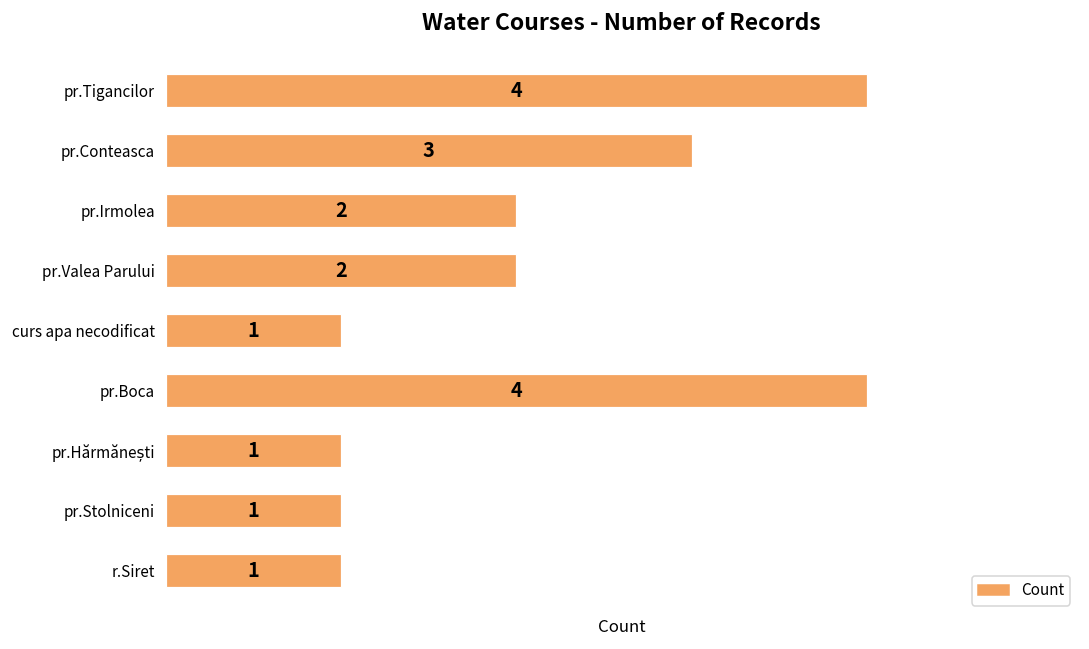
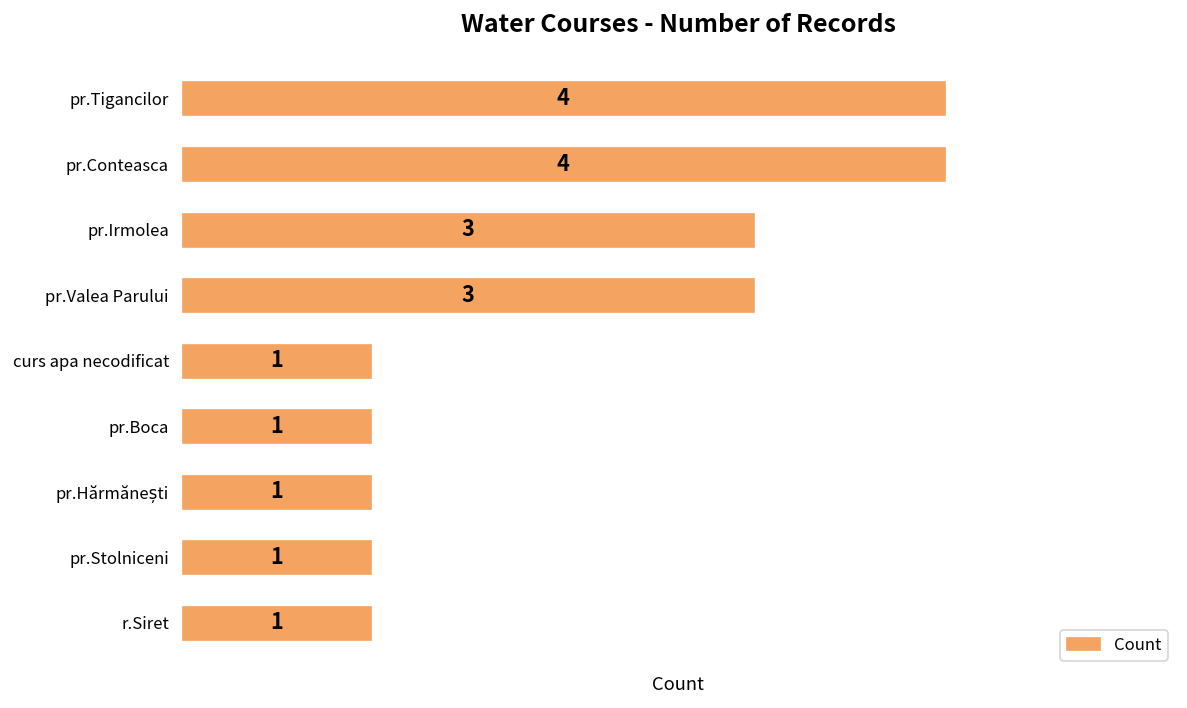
  {
    "pr.Tigancilor": 4,
-   "pr.Conteasca": 3,
-   "pr.Irmolea": 2,
-   "pr.Valea Parului": 2,
+   "pr.Conteasca": 4,
+   "pr.Irmolea": 3,
+   "pr.Valea Parului": 3,
    "curs apa necodificat": 1,
-   "pr.Boca": 4,
+   "pr.Boca": 1,
    "pr.Hărmănești": 1,
    "pr.Stolniceni": 1,
    "r.Siret": 1
  }
